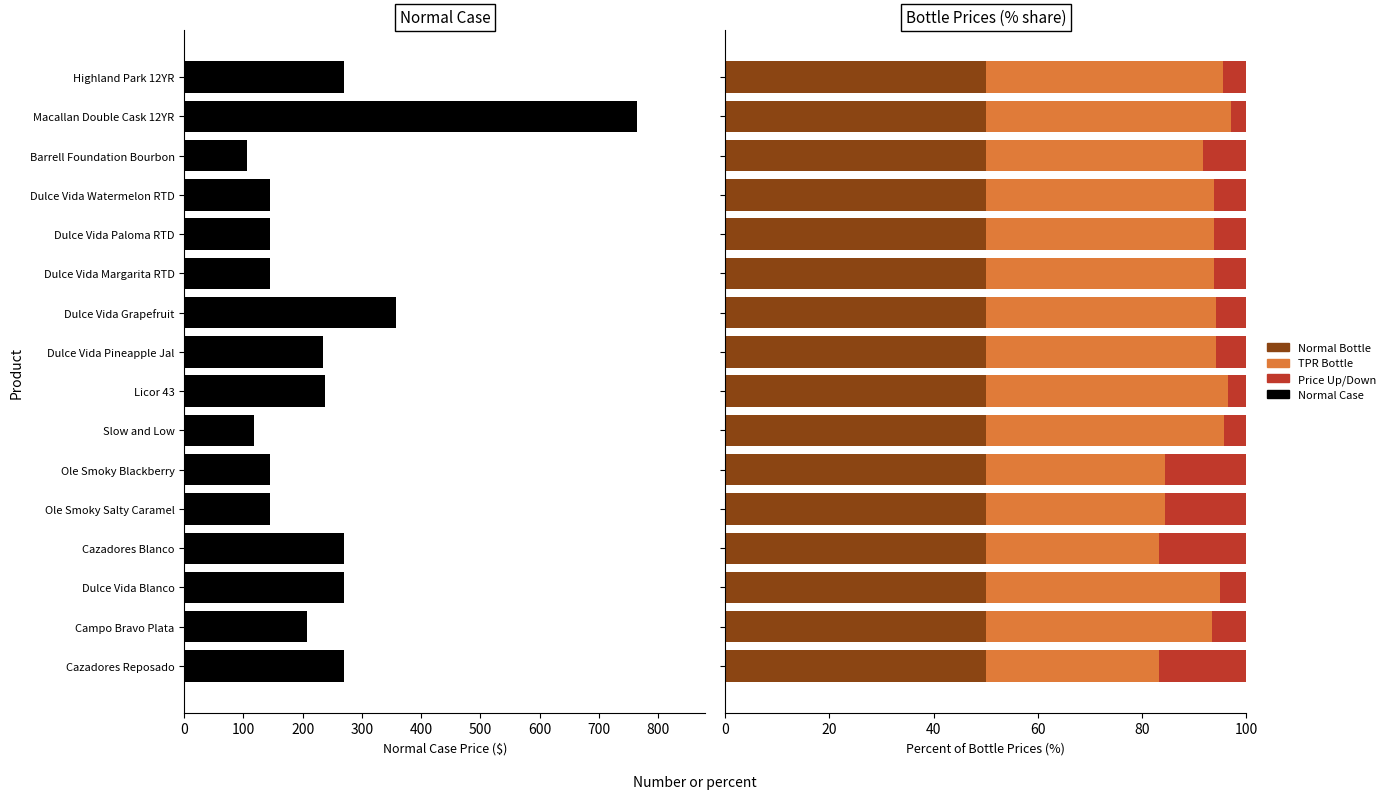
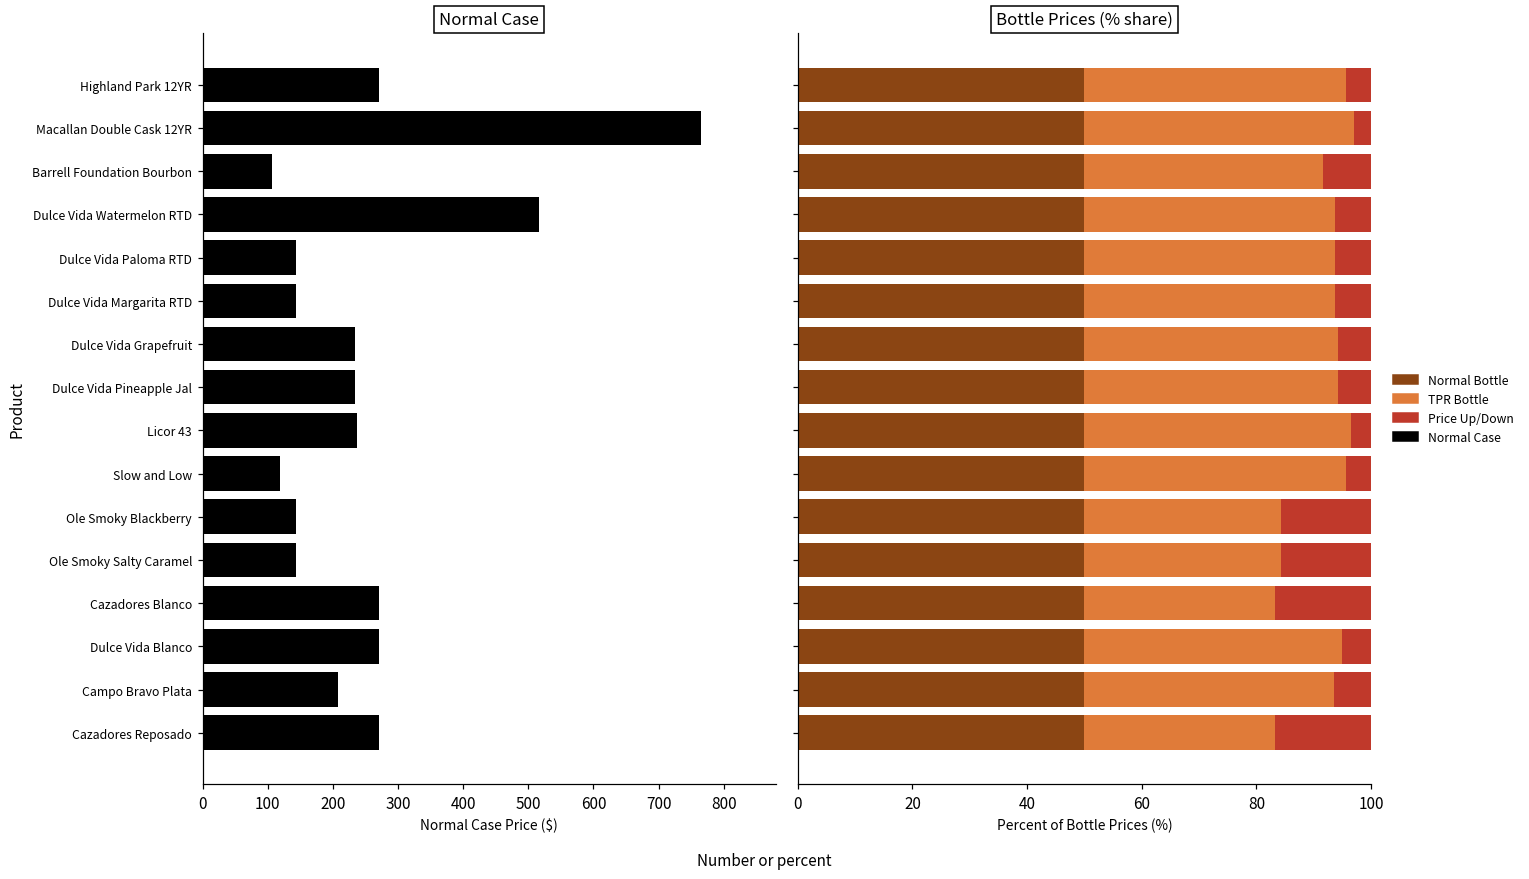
  {
    "Normal Case": {
      "Highland Park 12YR": 270,
      "Macallan Double Cask 12YR": 770,
      "Barrell Foundation Bourbon": 110,
-     "Dulce Vida Watermelon RTD": 140,
+     "Dulce Vida Watermelon RTD": 520,
      "Dulce Vida Paloma RTD": 140,
      "Dulce Vida Margarita RTD": 140,
-     "Dulce Vida Grapefruit": 360,
+     "Dulce Vida Grapefruit": 230,
      "Dulce Vida Pineapple Jal": 230,
      "Licor 43": 240,
      "Slow and Low": 120,
      "Ole Smoky Blackberry": 140,
      "Ole Smoky Salty Caramel": 140,
      "Cazadores Blanco": 270,
      "Dulce Vida Blanco": 270,
      "Campo Bravo Plata": 210,
      "Cazadores Reposado": 270
    }
  }
